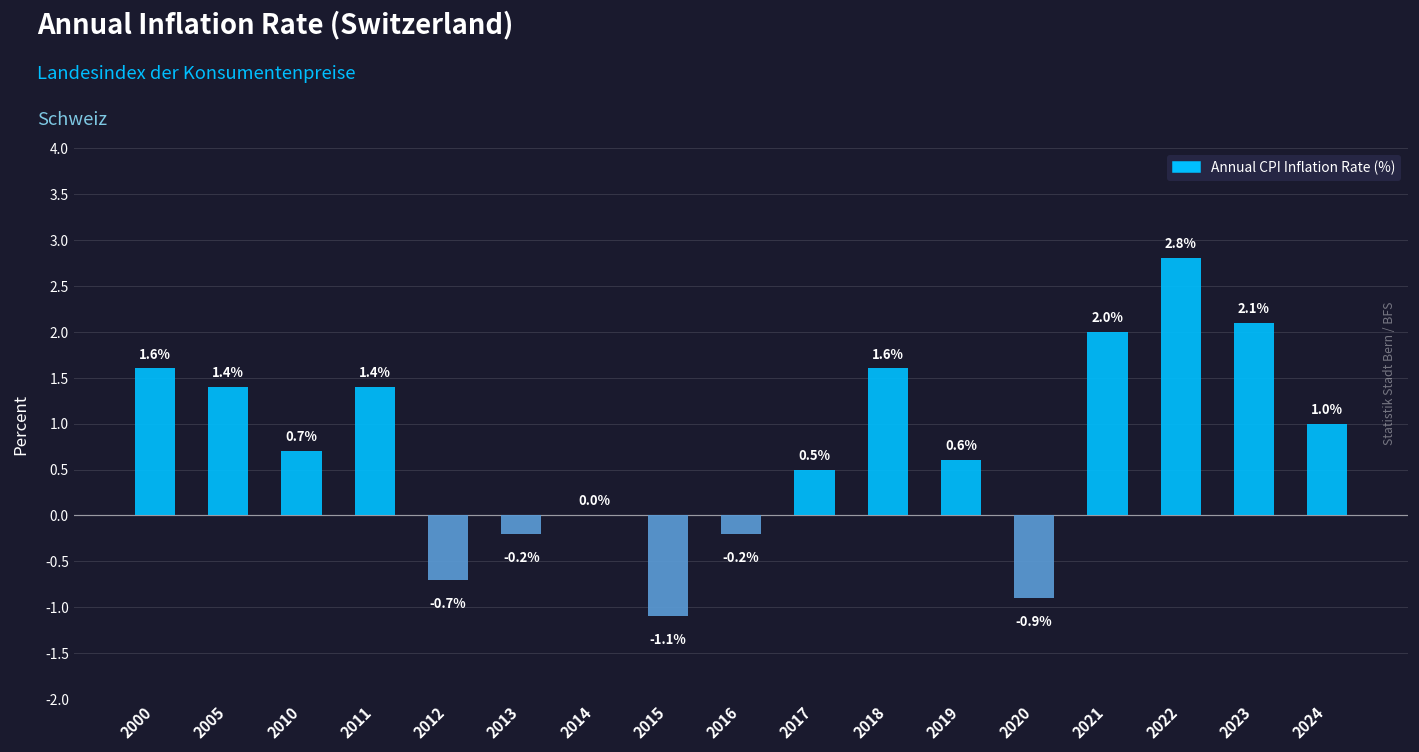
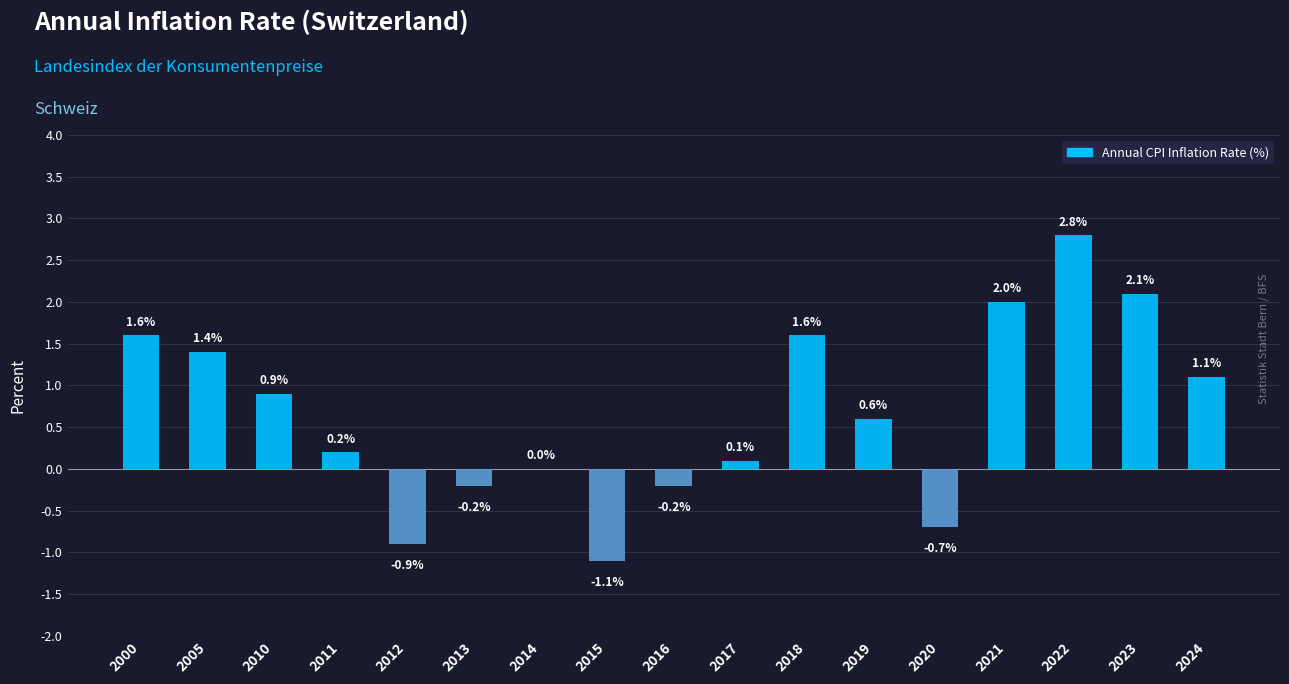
  {
    "2000": "1.6%",
    "2005": "1.4%",
-   "2010": "0.7%",
-   "2011": "1.4%",
-   "2012": "-0.7%",
+   "2010": "0.9%",
+   "2011": "0.2%",
+   "2012": "-0.9%",
    "2013": "-0.2%",
    "2014": "0.0%",
    "2015": "-1.1%",
    "2016": "-0.2%",
-   "2017": "0.5%",
+   "2017": "0.1%",
    "2018": "1.6%",
    "2019": "0.6%",
-   "2020": "-0.9%",
+   "2020": "-0.7%",
    "2021": "2.0%",
    "2022": "2.8%",
    "2023": "2.1%",
-   "2024": "1.0%"
+   "2024": "1.1%"
  }
